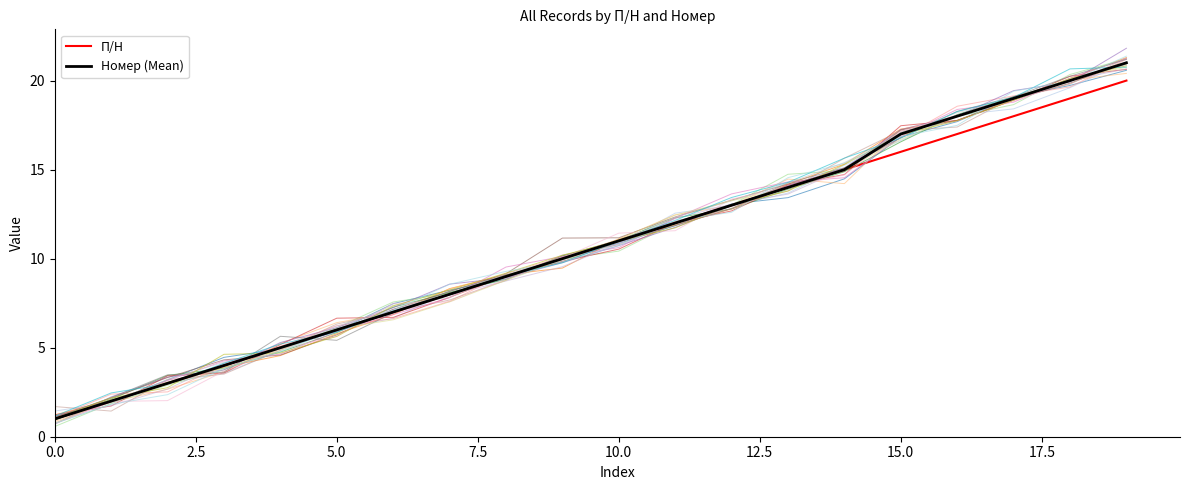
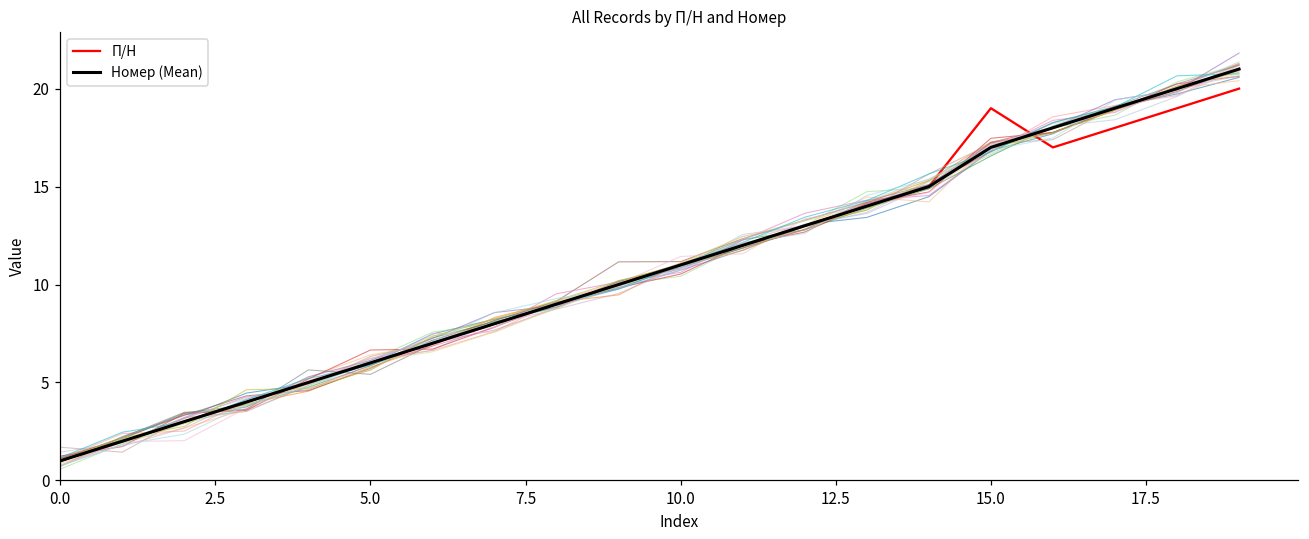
  {
    "П/Н": {
-     "15.0": 16
+     "15.0": 19
    }
  }
